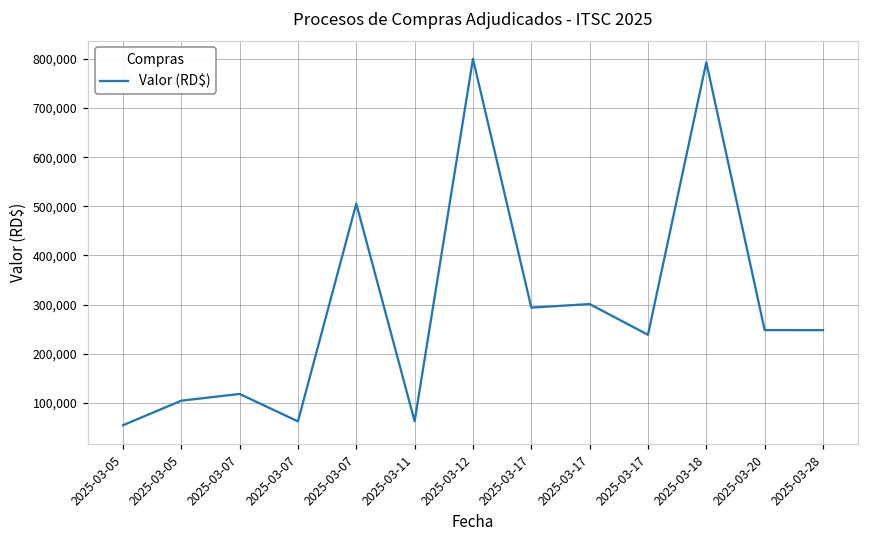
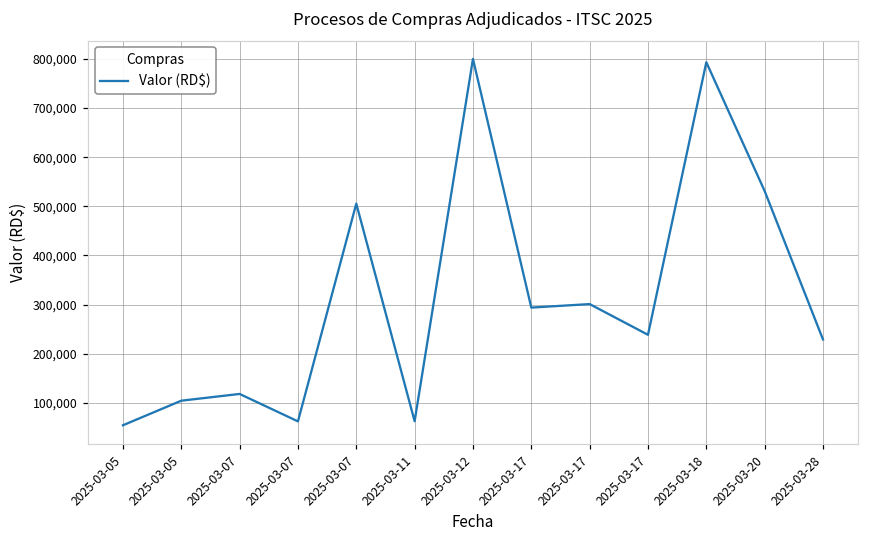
  {
    "2025-03-11": "60,000",
    "2025-03-12": "800,000",
    "2025-03-18": "790,000",
-   "2025-03-20": "250,000",
-   "2025-03-28": "250,000"
+   "2025-03-20": "530,000",
+   "2025-03-28": "230,000"
  }
